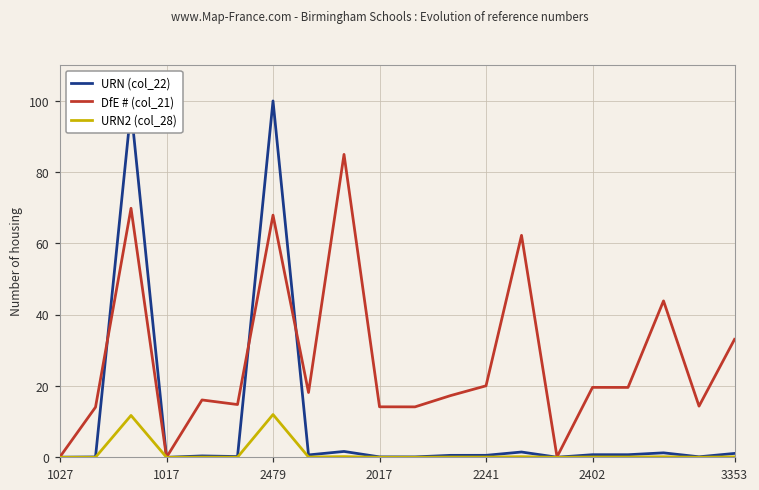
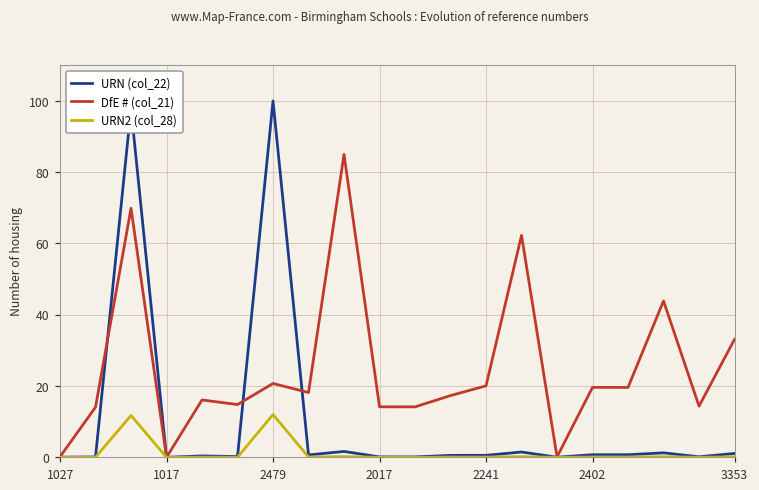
  {
    "URN (col_22)": {
      "2479": 100,
      "3353": 1
    },
    "DfE # (col_21)": {
-     "2479": 68,
+     "2479": 21,
      "2017": 14,
      "2241": 20,
      "2402": 20,
      "3353": 33
    },
    "URN2 (col_28)": {
      "2479": 12,
      "3353": 0
    }
  }
